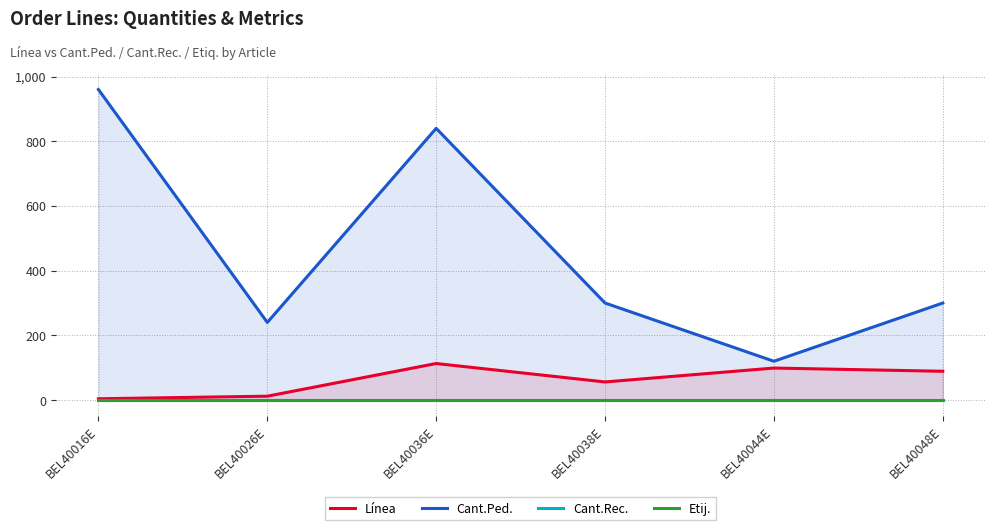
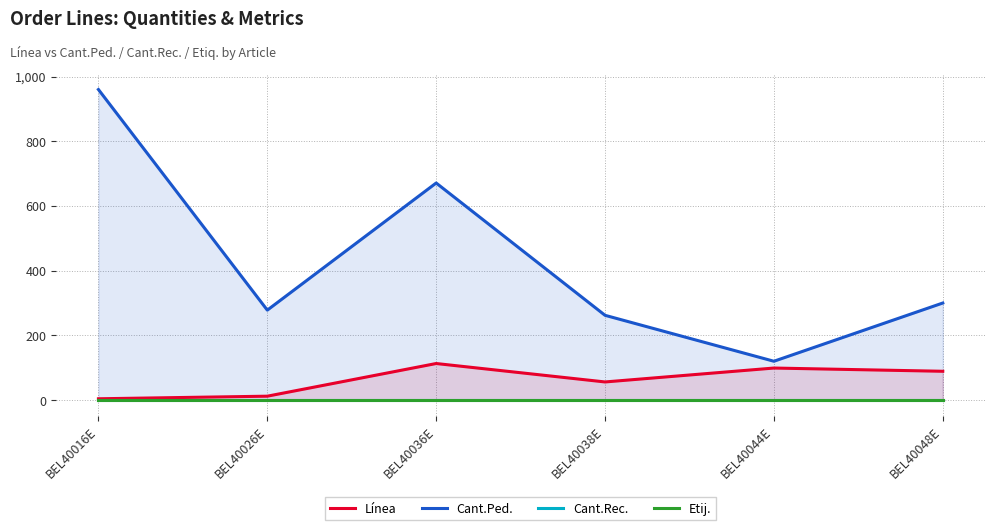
  {
    "Línea": {
      "BEL40026E": 10,
      "BEL40036E": 110,
      "BEL40038E": 60,
      "BEL40044E": 100,
      "BEL40048E": 90
    },
    "Cant.Ped.": {
      "BEL40016E": 960,
-     "BEL40026E": 240,
-     "BEL40036E": 840,
-     "BEL40038E": 300,
+     "BEL40026E": 280,
+     "BEL40036E": 670,
+     "BEL40038E": 260,
      "BEL40044E": 120,
      "BEL40048E": 300
    }
  }
